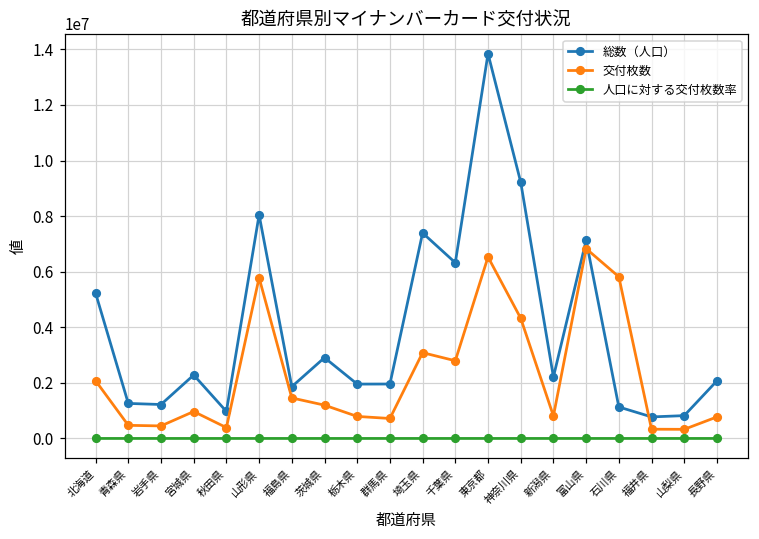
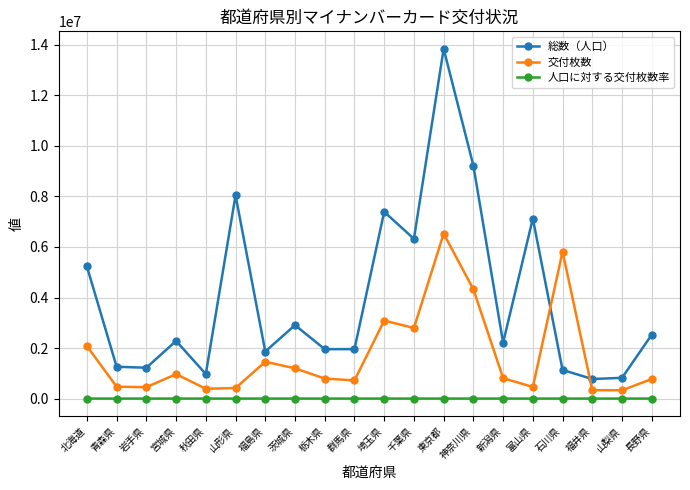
  {
    "総数（人口）": {
      "北海道": 5200000,
      "青森県": 1300000,
      "岩手県": 1200000,
      "宮城県": 2300000,
      "秋田県": 1000000,
      "山形県": 8000000,
      "福島県": 1900000,
      "茨城県": 2900000,
      "栃木県": 2000000,
      "群馬県": 2000000,
      "埼玉県": 7400000,
      "千葉県": 6300000,
      "東京都": 13800000,
      "神奈川県": 9200000,
      "新潟県": 2200000,
      "富山県": 7100000,
      "石川県": 1100000,
      "福井県": 800000,
      "山梨県": 800000,
-     "長野県": 2100000
+     "長野県": 2500000
    },
    "交付枚数": {
      "北海道": 2100000,
      "青森県": 500000,
      "岩手県": 500000,
      "宮城県": 1000000,
      "秋田県": 400000,
-     "山形県": 5800000,
+     "山形県": 400000,
      "福島県": 1500000,
      "茨城県": 1200000,
      "栃木県": 800000,
      "群馬県": 700000,
      "埼玉県": 3100000,
      "千葉県": 2800000,
      "東京都": 6500000,
      "神奈川県": 4300000,
      "新潟県": 800000,
-     "富山県": 6800000,
+     "富山県": 500000,
      "石川県": 5800000,
      "福井県": 300000,
      "山梨県": 300000,
      "長野県": 800000
    },
    "人口に対する交付枚数率": {
      "北海道": 0,
      "青森県": 0,
      "岩手県": 0,
      "宮城県": 0,
      "秋田県": 0,
      "山形県": 0,
      "福島県": 0,
      "茨城県": 0,
      "栃木県": 0,
      "群馬県": 0,
      "埼玉県": 0,
      "千葉県": 0,
      "東京都": 0,
      "神奈川県": 0,
      "新潟県": 0,
      "富山県": 0,
      "石川県": 0,
      "福井県": 0,
      "山梨県": 0,
      "長野県": 0
    }
  }
